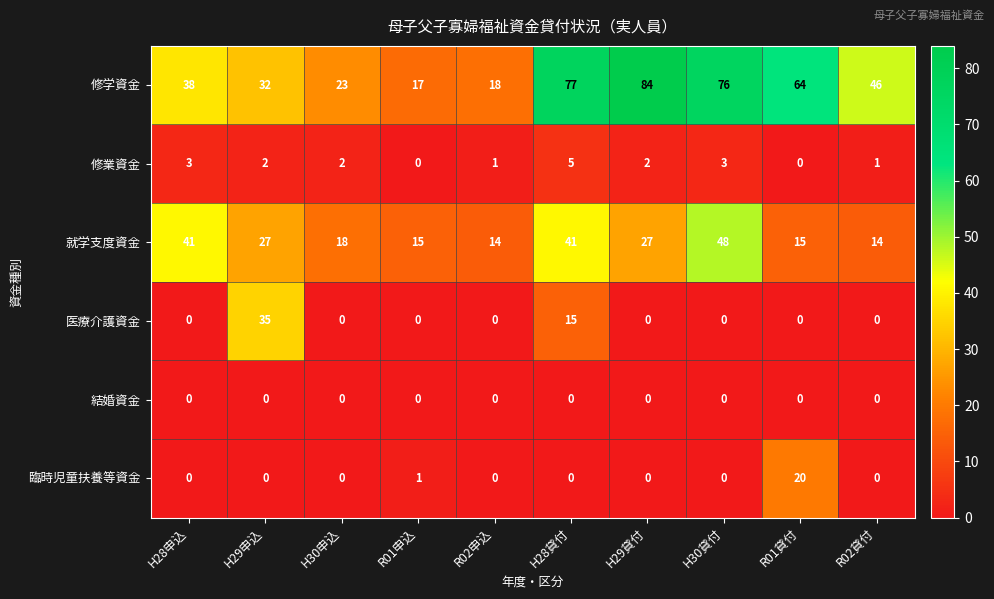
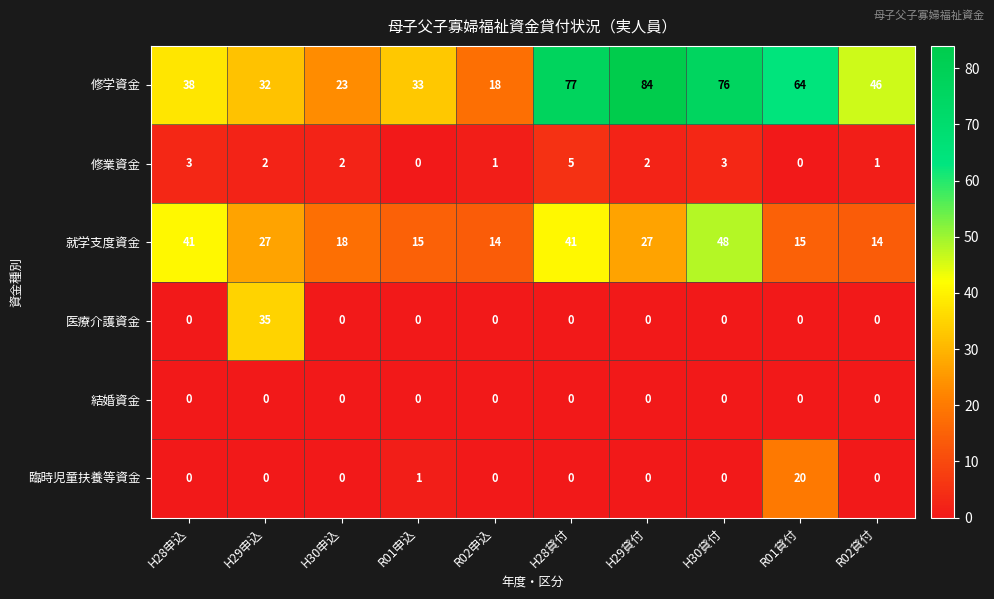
  {
    "修学資金": {
      "H28申込": 38,
      "H29申込": 32,
      "H30申込": 23,
-     "R01申込": 17,
+     "R01申込": 33,
      "R02申込": 18,
      "H28貸付": 77,
      "H29貸付": 84,
      "H30貸付": 76,
      "R01貸付": 64,
      "R02貸付": 46
    },
    "修業資金": {
      "H28申込": 3,
      "H29申込": 2,
      "H30申込": 2,
      "R01申込": 0,
      "R02申込": 1,
      "H28貸付": 5,
      "H29貸付": 2,
      "H30貸付": 3,
      "R01貸付": 0,
      "R02貸付": 1
    },
    "就学支度資金": {
      "H28申込": 41,
      "H29申込": 27,
      "H30申込": 18,
      "R01申込": 15,
      "R02申込": 14,
      "H28貸付": 41,
      "H29貸付": 27,
      "H30貸付": 48,
      "R01貸付": 15,
      "R02貸付": 14
    },
    "医療介護資金": {
      "H28申込": 0,
      "H29申込": 35,
      "H30申込": 0,
      "R01申込": 0,
      "R02申込": 0,
-     "H28貸付": 15,
+     "H28貸付": 0,
      "H29貸付": 0,
      "H30貸付": 0,
      "R01貸付": 0,
      "R02貸付": 0
    },
    "結婚資金": {
      "H28申込": 0,
      "H29申込": 0,
      "H30申込": 0,
      "R01申込": 0,
      "R02申込": 0,
      "H28貸付": 0,
      "H29貸付": 0,
      "H30貸付": 0,
      "R01貸付": 0,
      "R02貸付": 0
    },
    "臨時児童扶養等資金": {
      "H28申込": 0,
      "H29申込": 0,
      "H30申込": 0,
      "R01申込": 1,
      "R02申込": 0,
      "H28貸付": 0,
      "H29貸付": 0,
      "H30貸付": 0,
      "R01貸付": 20,
      "R02貸付": 0
    }
  }
